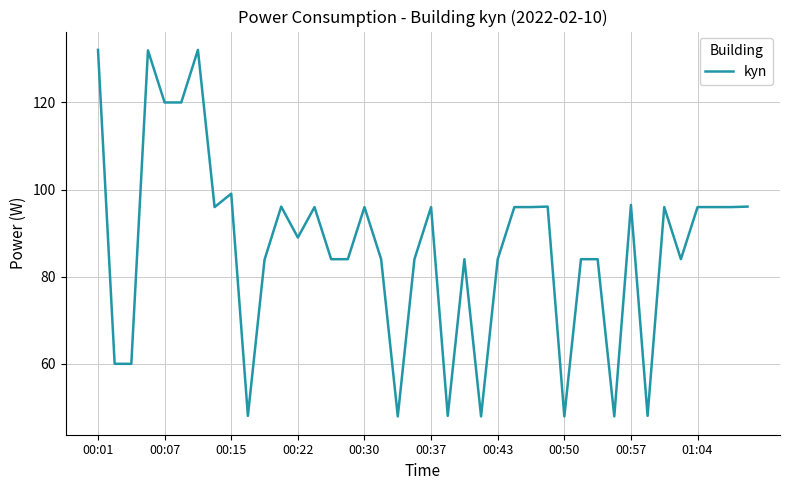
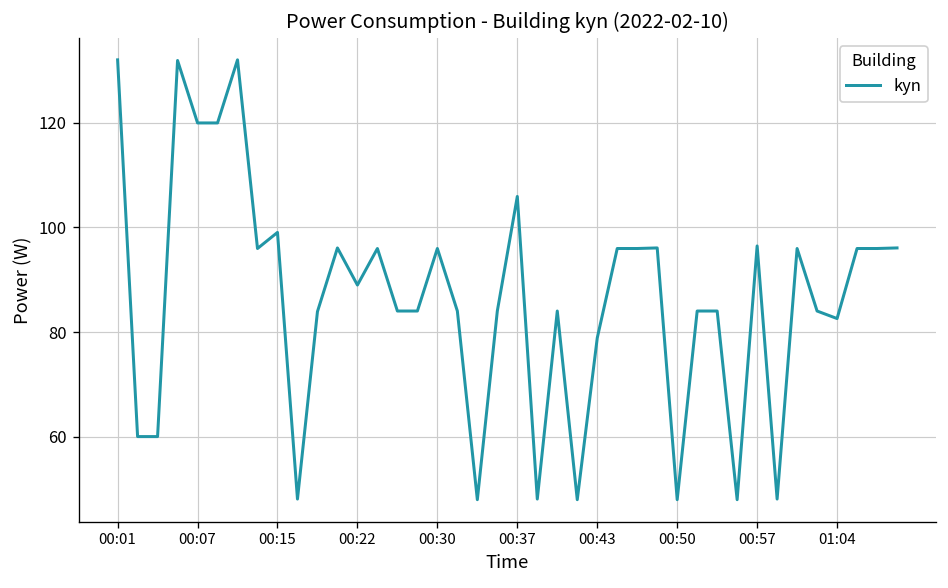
  {
    "00:01": 132,
    "00:07": 120,
    "00:15": 99,
    "00:22": 89,
    "00:30": 96,
-   "00:37": 96,
-   "00:43": 84,
+   "00:37": 106,
+   "00:43": 79,
    "00:50": 48,
    "00:57": 96,
-   "01:04": 96
+   "01:04": 83
  }
